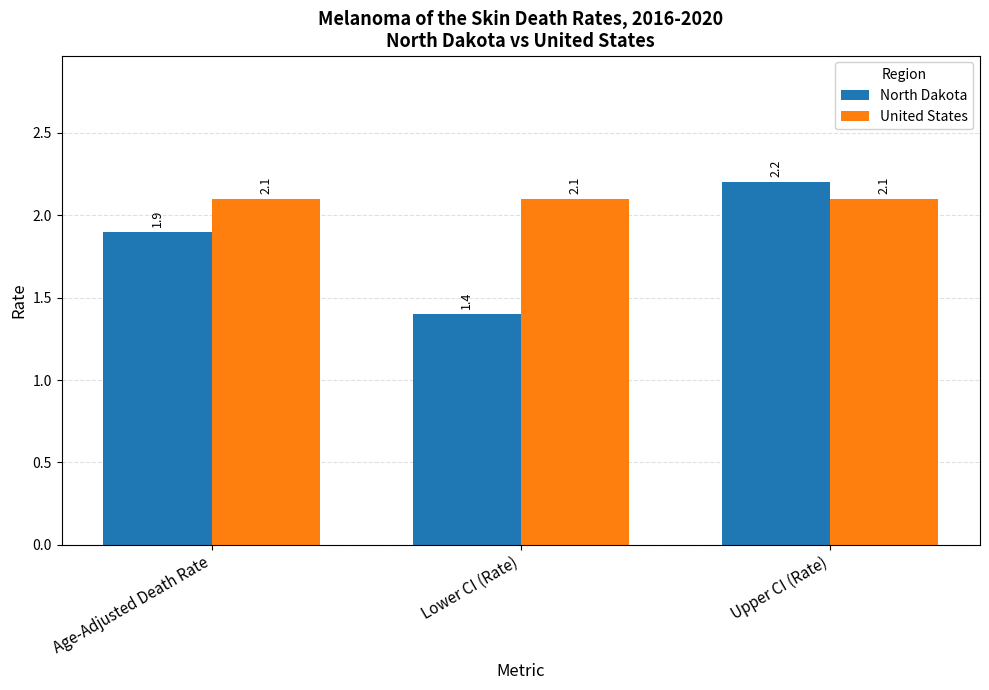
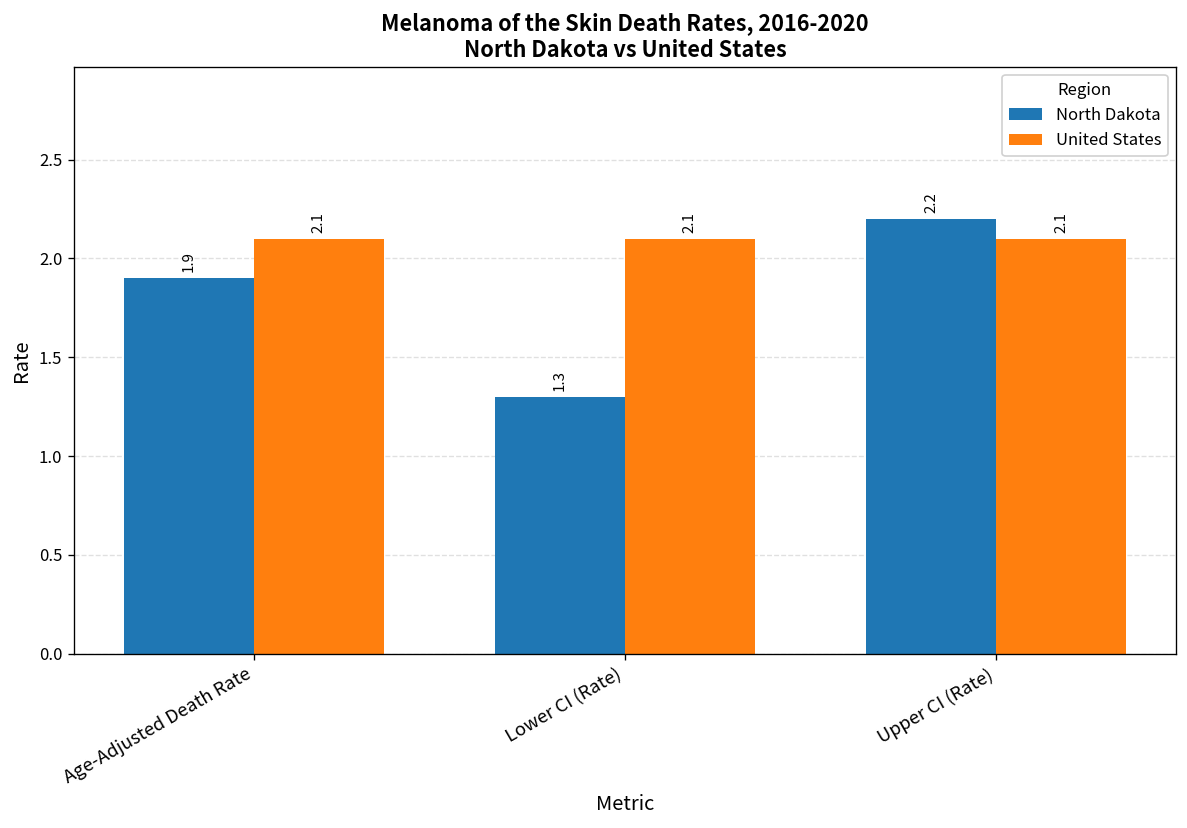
  {
    "North Dakota": {
      "Age-Adjusted Death Rate": 1.9,
-     "Lower CI (Rate)": 1.4,
+     "Lower CI (Rate)": 1.3,
      "Upper CI (Rate)": 2.2
    },
    "United States": {
      "Age-Adjusted Death Rate": 2.1,
      "Lower CI (Rate)": 2.1,
      "Upper CI (Rate)": 2.1
    }
  }
